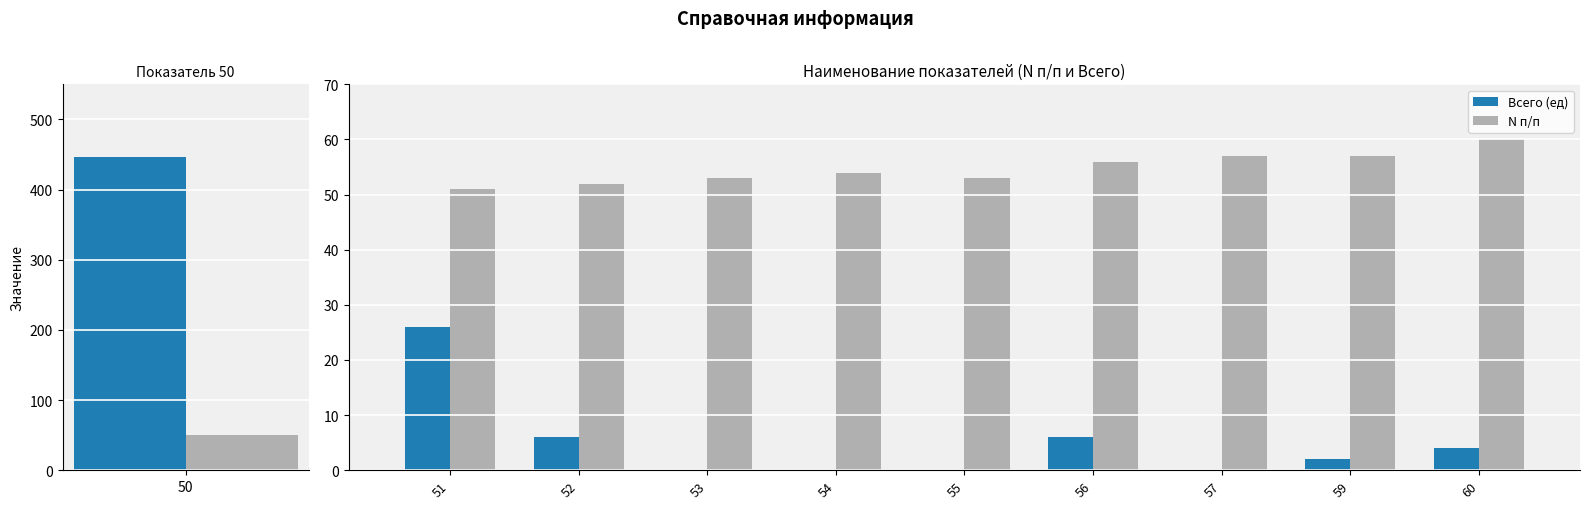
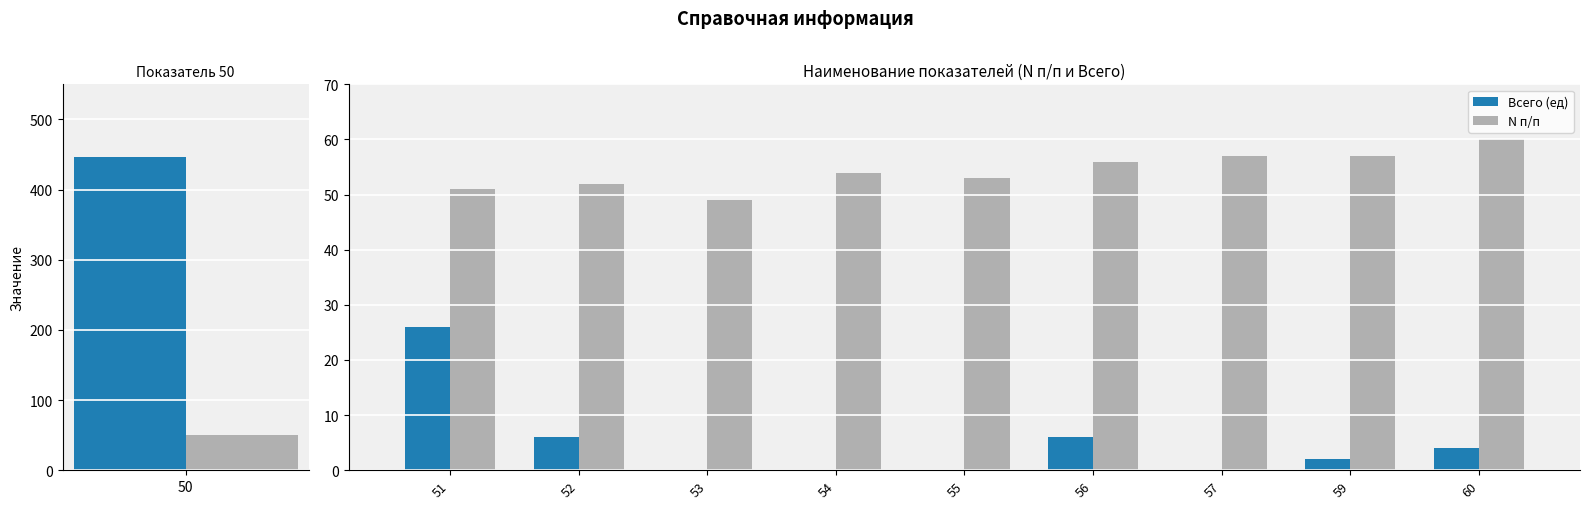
  {
    "Наименование показателей (N п/п и Всего)": {
      "Всего (ед)": {
        "51": 26,
        "52": 6,
        "53": 0,
        "54": 0,
        "55": 0,
        "56": 6,
        "57": 0,
        "59": 2,
        "60": 4
      },
      "N п/п": {
        "51": 51,
        "52": 52,
-       "53": 53,
+       "53": 49,
        "54": 54,
        "55": 53,
        "56": 56,
        "57": 57,
        "59": 57,
        "60": 60
      }
    }
  }
